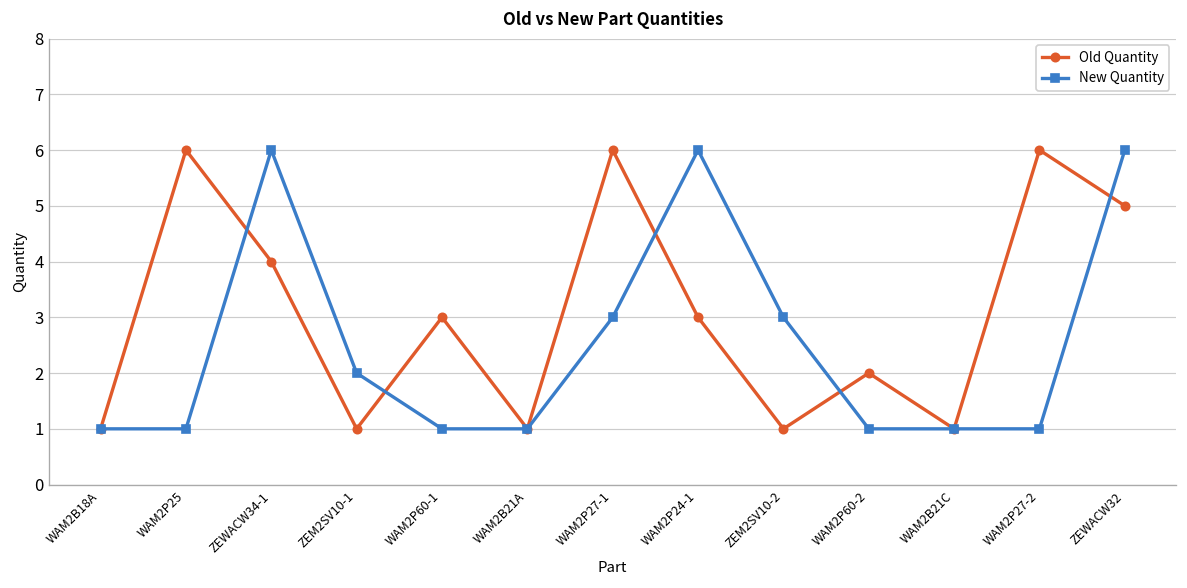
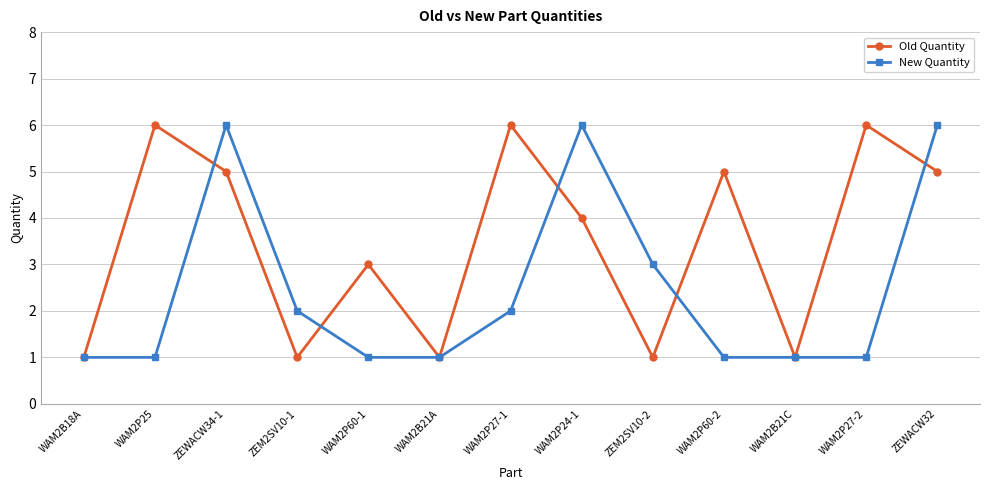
  {
    "Old Quantity": {
      "WAM2P25": 6,
-     "ZEWACW34-1": 4,
+     "ZEWACW34-1": 5,
      "ZEM2SV10-1": 1,
      "WAM2P60-1": 3,
      "WAM2P27-1": 6,
-     "WAM2P24-1": 3,
+     "WAM2P24-1": 4,
      "ZEM2SV10-2": 1,
-     "WAM2P60-2": 2,
+     "WAM2P60-2": 5,
      "WAM2P27-2": 6,
      "ZEWACW32": 5
    },
    "New Quantity": {
      "WAM2P25": 1,
      "ZEWACW34-1": 6,
      "ZEM2SV10-1": 2,
      "WAM2P60-1": 1,
-     "WAM2P27-1": 3,
+     "WAM2P27-1": 2,
      "WAM2P24-1": 6,
      "ZEM2SV10-2": 3,
      "WAM2P60-2": 1,
      "WAM2P27-2": 1,
      "ZEWACW32": 6
    }
  }
